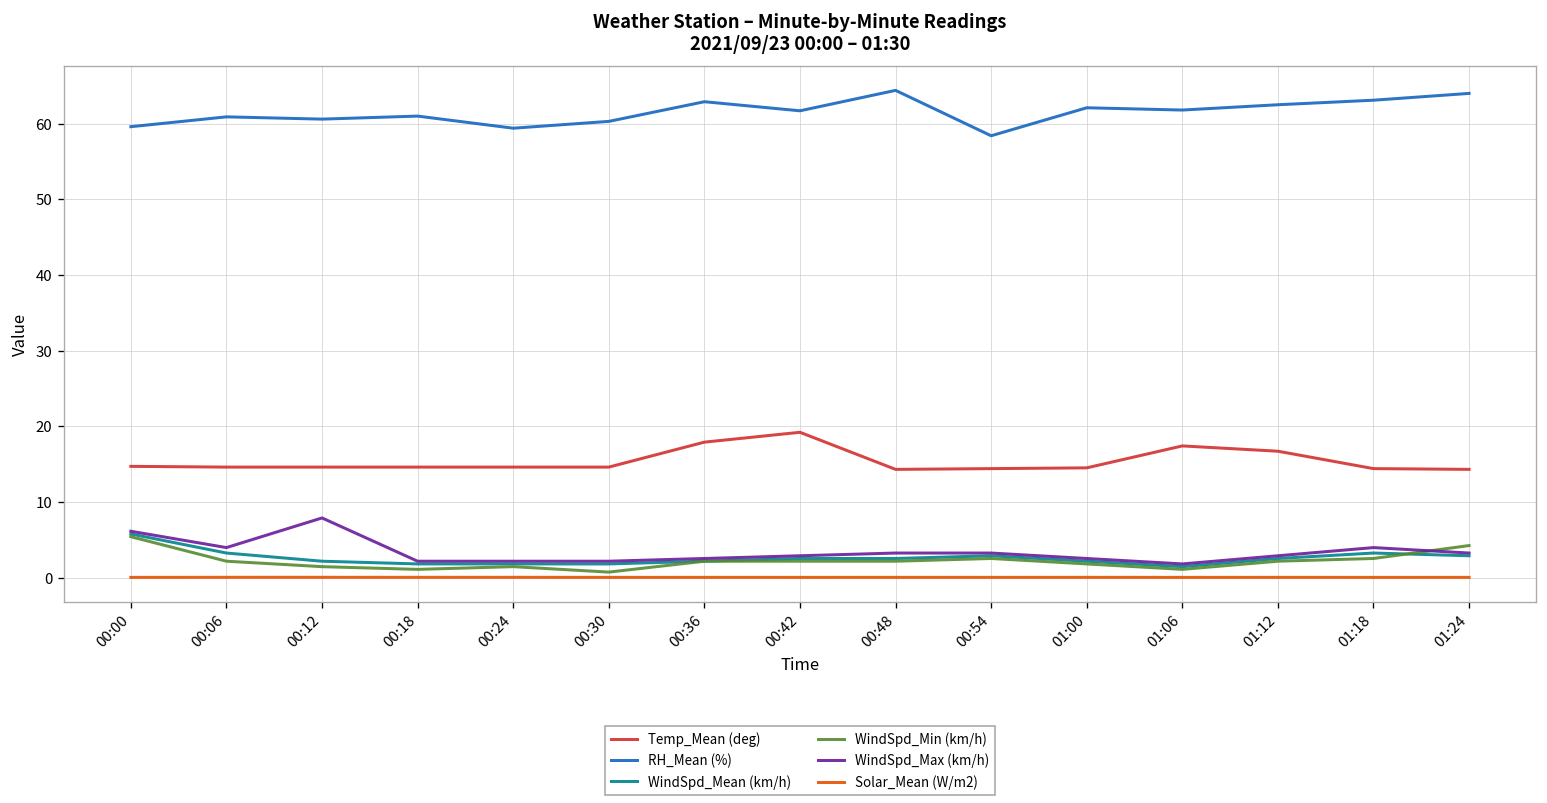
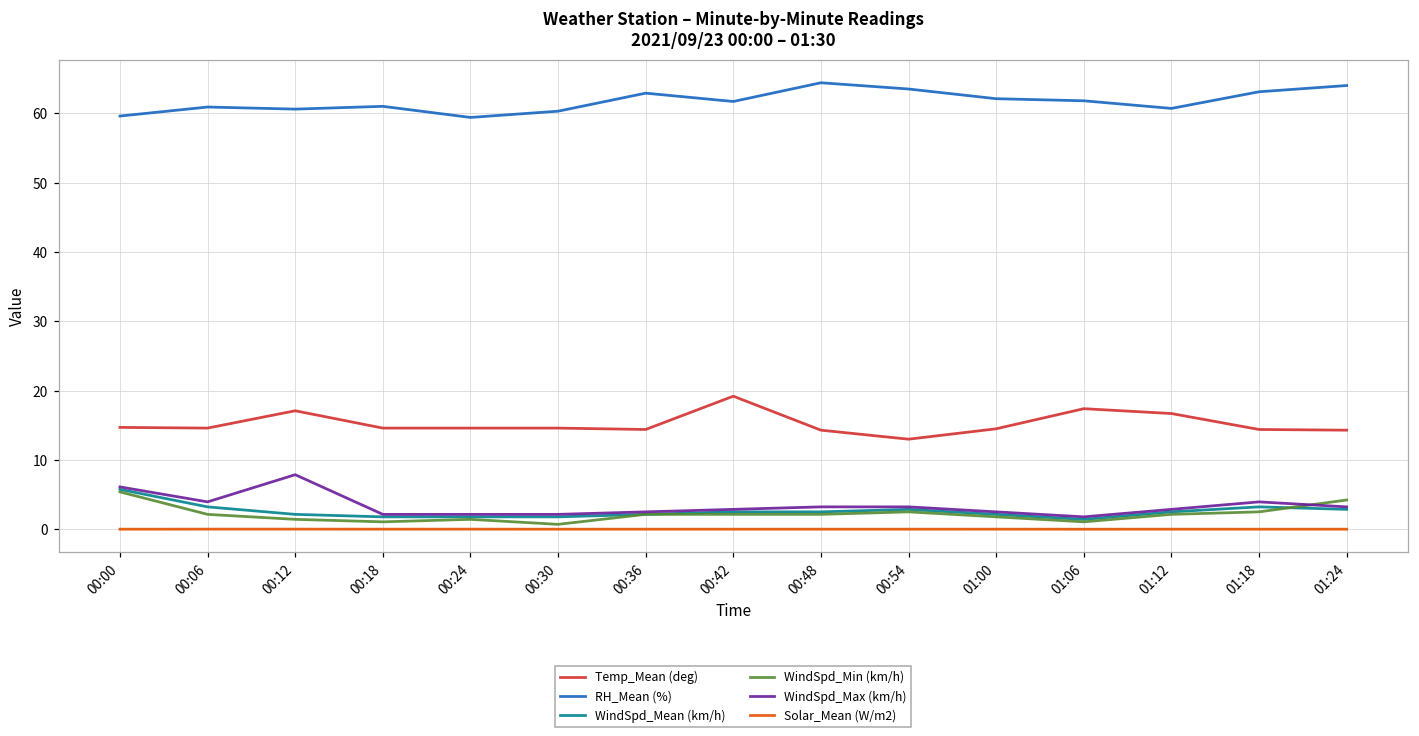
  {
    "Temp_Mean (deg)": {
      "00:00": 15,
      "00:06": 15,
-     "00:12": 15,
+     "00:12": 17,
      "00:18": 15,
      "00:24": 15,
      "00:30": 15,
-     "00:36": 18,
+     "00:36": 14,
      "00:42": 19,
      "00:48": 14,
-     "00:54": 14,
+     "00:54": 13,
      "01:00": 15,
      "01:06": 17,
      "01:12": 17,
      "01:18": 14,
      "01:24": 14
    },
    "RH_Mean (%)": {
      "00:00": 60,
      "00:06": 61,
      "00:12": 61,
      "00:18": 61,
      "00:24": 59,
      "00:30": 60,
      "00:36": 63,
      "00:42": 62,
      "00:48": 64,
-     "00:54": 58,
+     "00:54": 64,
      "01:00": 62,
      "01:06": 62,
-     "01:12": 63,
+     "01:12": 61,
      "01:18": 63,
      "01:24": 64
    },
    "WindSpd_Mean (km/h)": {
      "00:06": 3,
      "00:12": 2,
      "01:18": 3
    },
    "WindSpd_Min (km/h)": {
      "00:06": 2,
      "00:12": 1,
      "00:18": 1,
      "00:30": 1,
      "01:18": 3,
      "01:24": 4
    },
    "WindSpd_Max (km/h)": {
      "00:06": 4,
      "00:12": 8,
      "00:48": 3,
      "01:18": 4
    },
    "Solar_Mean (W/m2)": {
      "00:00": 0,
      "00:06": 0,
      "00:12": 0,
      "00:18": 0,
      "00:24": 0,
      "00:30": 0,
      "00:36": 0,
      "00:42": 0,
      "00:48": 0,
      "00:54": 0,
      "01:00": 0,
      "01:06": 0,
      "01:12": 0,
      "01:18": 0,
      "01:24": 0
    }
  }
